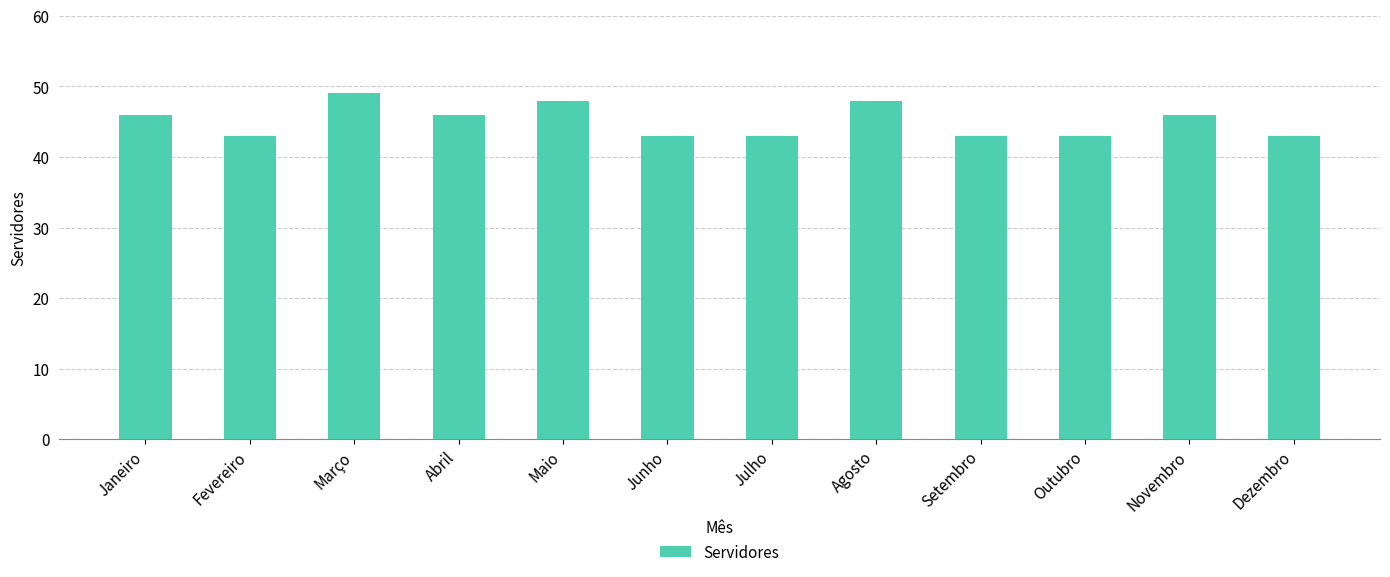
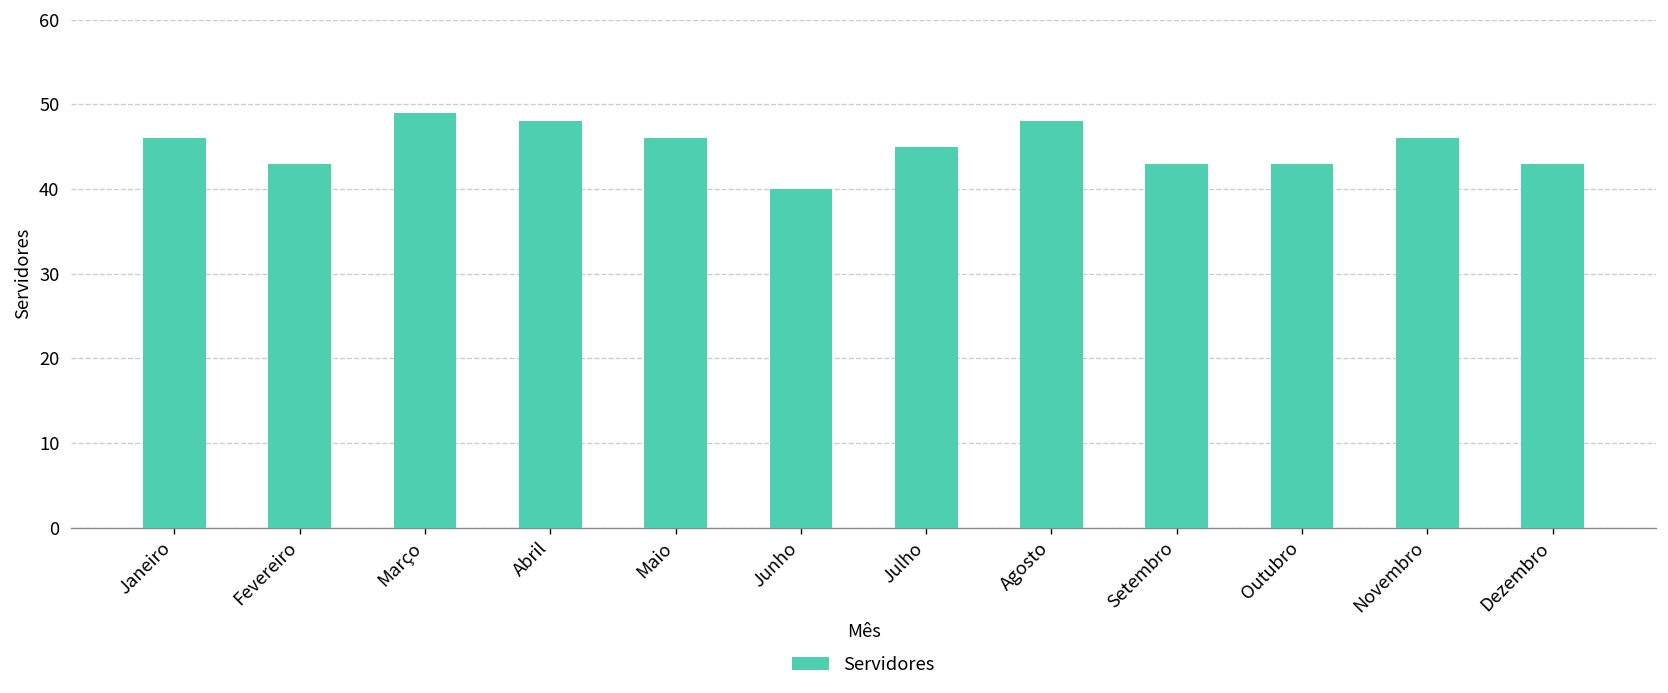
  {
    "Janeiro": 46,
    "Fevereiro": 43,
    "Março": 49,
-   "Abril": 46,
-   "Maio": 48,
-   "Junho": 43,
-   "Julho": 43,
+   "Abril": 48,
+   "Maio": 46,
+   "Junho": 40,
+   "Julho": 45,
    "Agosto": 48,
    "Setembro": 43,
    "Outubro": 43,
    "Novembro": 46,
    "Dezembro": 43
  }
